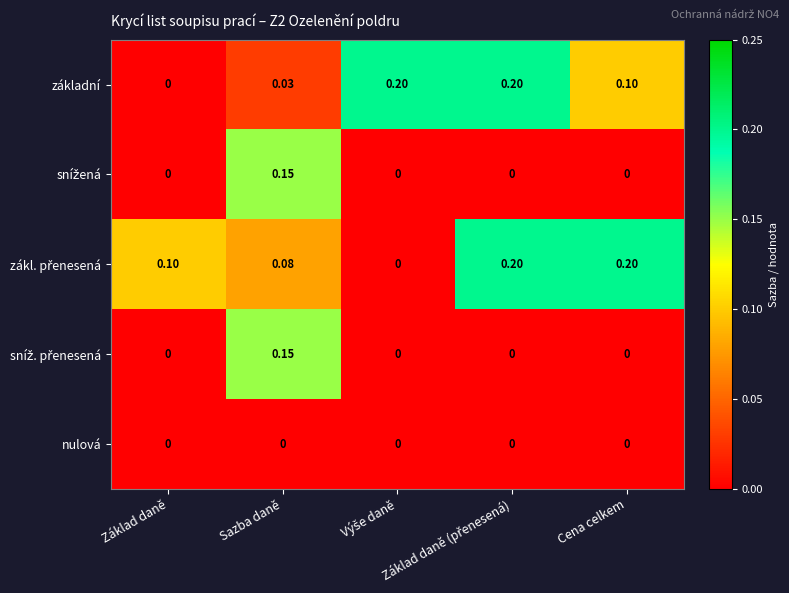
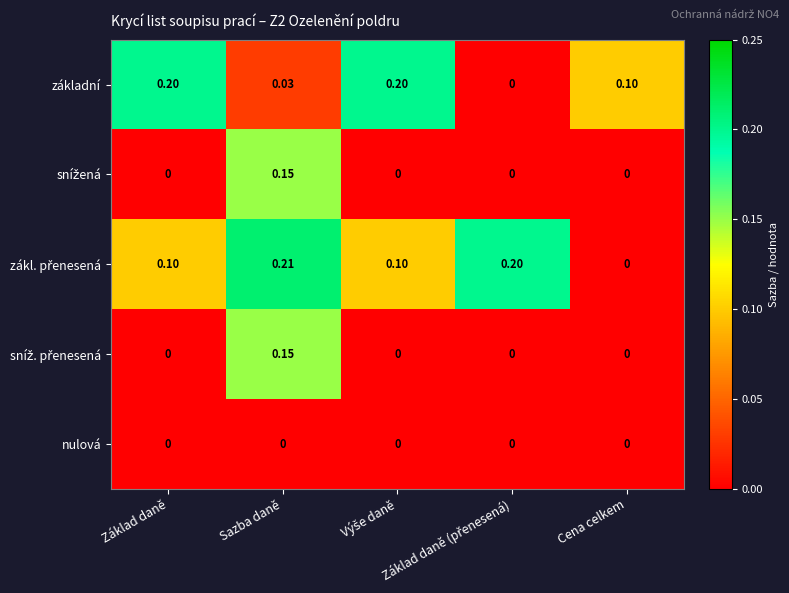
  {
    "základní": {
-     "Základ daně": 0,
+     "Základ daně": 0.20,
      "Sazba daně": 0.03,
      "Výše daně": 0.20,
-     "Základ daně (přenesená)": 0.20,
+     "Základ daně (přenesená)": 0,
      "Cena celkem": 0.10
    },
    "snížená": {
      "Základ daně": 0,
      "Sazba daně": 0.15,
      "Výše daně": 0,
      "Základ daně (přenesená)": 0,
      "Cena celkem": 0
    },
    "zákl. přenesená": {
      "Základ daně": 0.10,
-     "Sazba daně": 0.08,
-     "Výše daně": 0,
+     "Sazba daně": 0.21,
+     "Výše daně": 0.10,
      "Základ daně (přenesená)": 0.20,
-     "Cena celkem": 0.20
+     "Cena celkem": 0
    },
    "sníž. přenesená": {
      "Základ daně": 0,
      "Sazba daně": 0.15,
      "Výše daně": 0,
      "Základ daně (přenesená)": 0,
      "Cena celkem": 0
    },
    "nulová": {
      "Základ daně": 0,
      "Sazba daně": 0,
      "Výše daně": 0,
      "Základ daně (přenesená)": 0,
      "Cena celkem": 0
    }
  }
